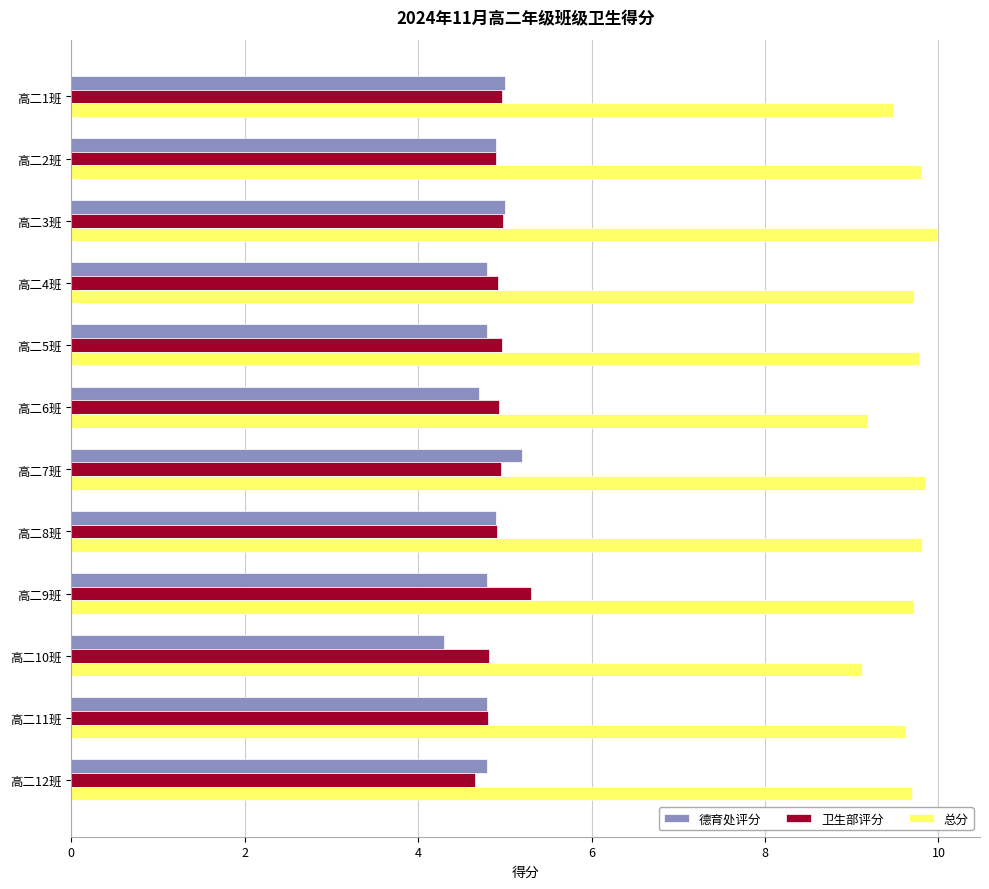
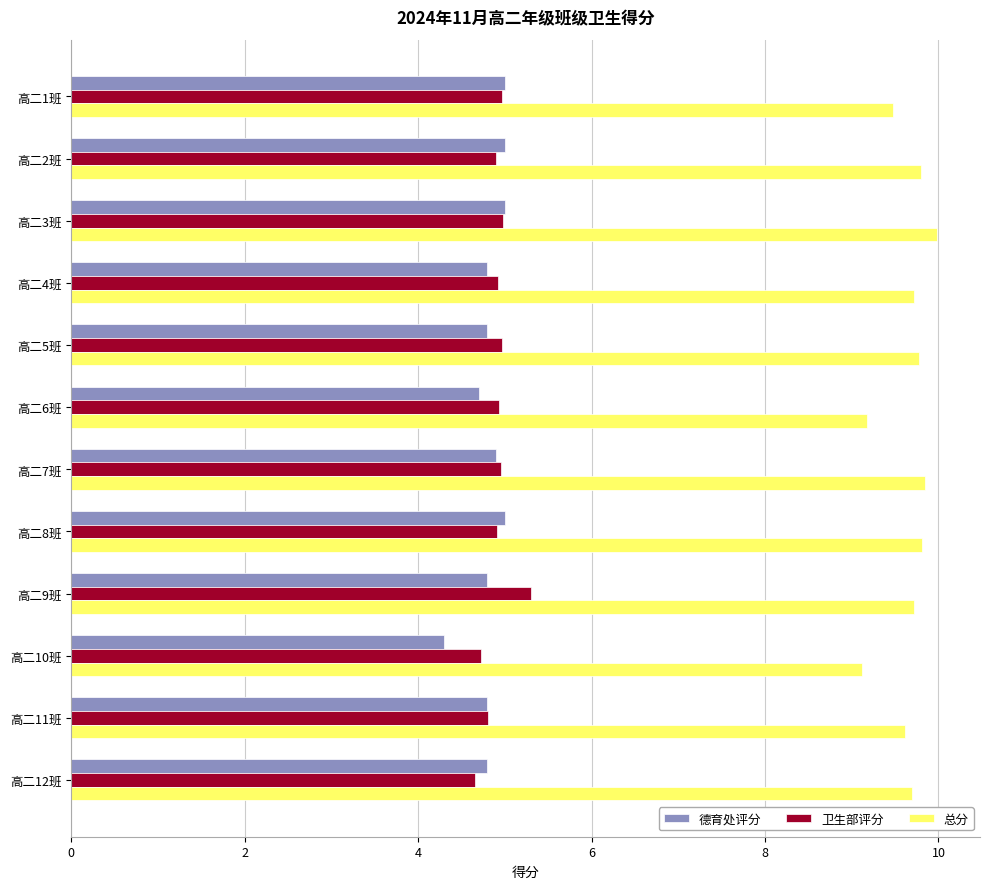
  {
    "德育处评分": {
      "高二1班": 5.0,
-     "高二2班": 4.9,
+     "高二2班": 5.0,
      "高二3班": 5.0,
      "高二4班": 4.8,
      "高二5班": 4.8,
      "高二6班": 4.7,
-     "高二7班": 5.2,
-     "高二8班": 4.9,
+     "高二7班": 4.9,
+     "高二8班": 5.0,
      "高二9班": 4.8,
      "高二10班": 4.3,
      "高二11班": 4.8,
      "高二12班": 4.8
    },
    "卫生部评分": {
      "高二1班": 5.0,
      "高二2班": 4.9,
      "高二3班": 5.0,
      "高二4班": 4.9,
      "高二5班": 5.0,
      "高二6班": 4.9,
      "高二7班": 5.0,
      "高二8班": 4.9,
      "高二9班": 5.3,
-     "高二10班": 4.8,
+     "高二10班": 4.7,
      "高二11班": 4.8,
      "高二12班": 4.7
    },
    "总分": {
      "高二1班": 9.5,
      "高二2班": 9.8,
      "高二3班": 10.0,
      "高二4班": 9.7,
      "高二5班": 9.8,
      "高二6班": 9.2,
      "高二7班": 9.9,
      "高二8班": 9.8,
      "高二9班": 9.7,
      "高二10班": 9.1,
      "高二11班": 9.6,
      "高二12班": 9.7
    }
  }
